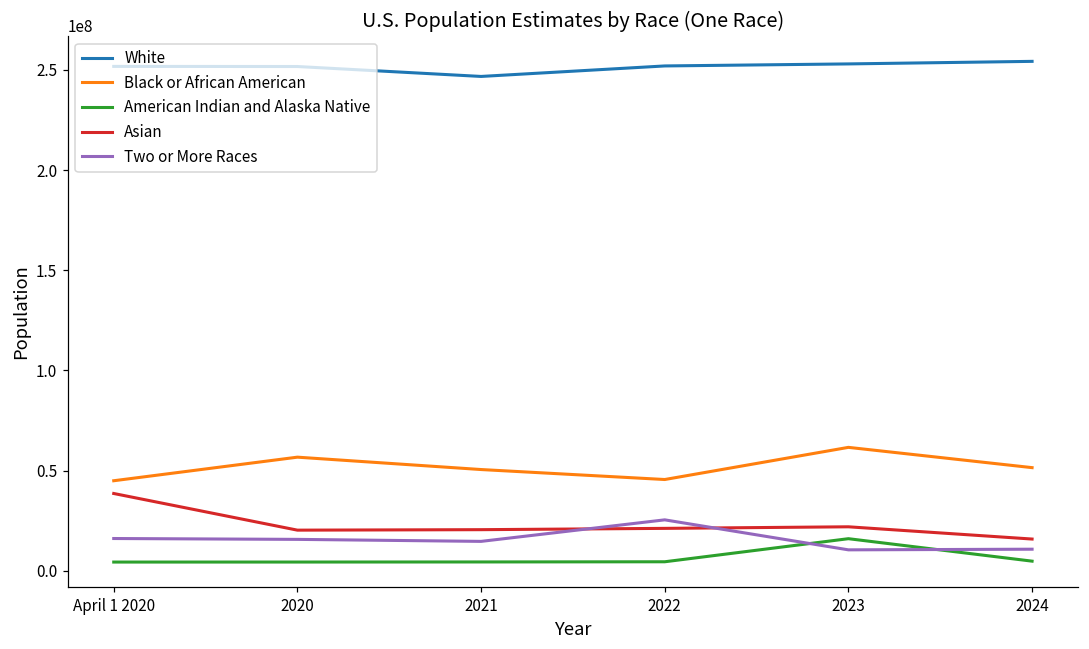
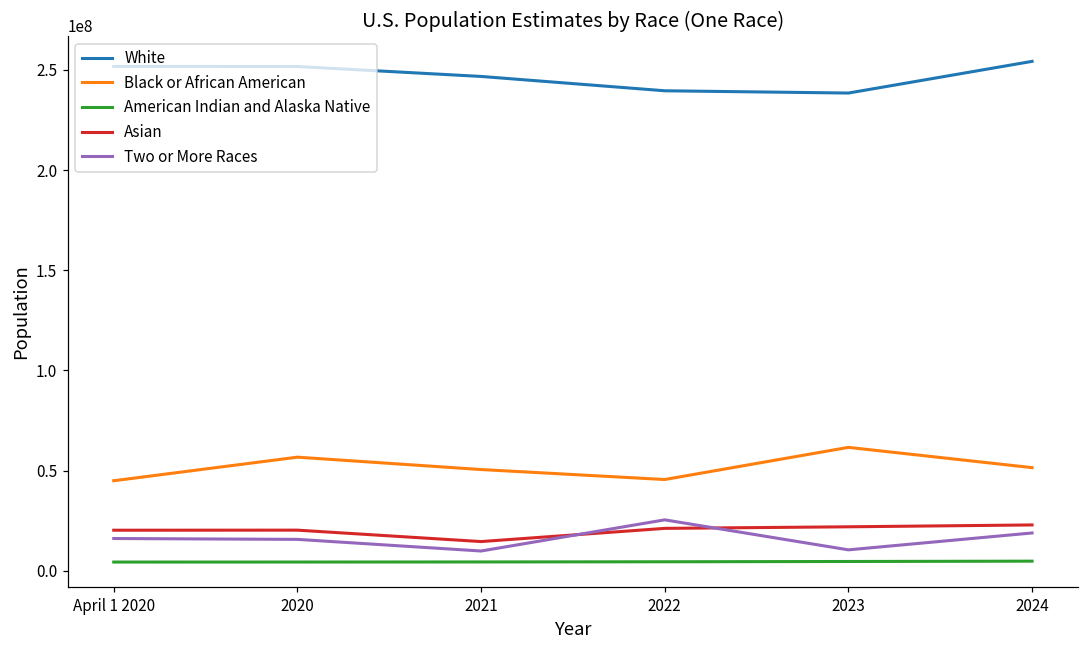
  {
    "White": {
      "2021": 247000000,
-     "2022": 252000000,
-     "2023": 253000000,
+     "2022": 240000000,
+     "2023": 238000000,
      "2024": 254000000
    },
    "Black or African American": {
      "April 1 2020": 45000000,
      "2020": 57000000,
      "2021": 50000000,
      "2022": 46000000,
      "2023": 62000000,
      "2024": 51000000
    },
    "American Indian and Alaska Native": {
      "April 1 2020": 4000000,
      "2020": 4000000,
      "2021": 4000000,
      "2022": 4000000,
-     "2023": 16000000,
+     "2023": 5000000,
      "2024": 5000000
    },
    "Asian": {
-     "April 1 2020": 39000000,
+     "April 1 2020": 20000000,
      "2020": 20000000,
-     "2021": 20000000,
+     "2021": 15000000,
      "2022": 21000000,
      "2023": 22000000,
-     "2024": 16000000
+     "2024": 23000000
    },
    "Two or More Races": {
      "April 1 2020": 16000000,
      "2020": 16000000,
-     "2021": 15000000,
+     "2021": 10000000,
      "2022": 25000000,
      "2023": 10000000,
-     "2024": 11000000
+     "2024": 19000000
    }
  }
